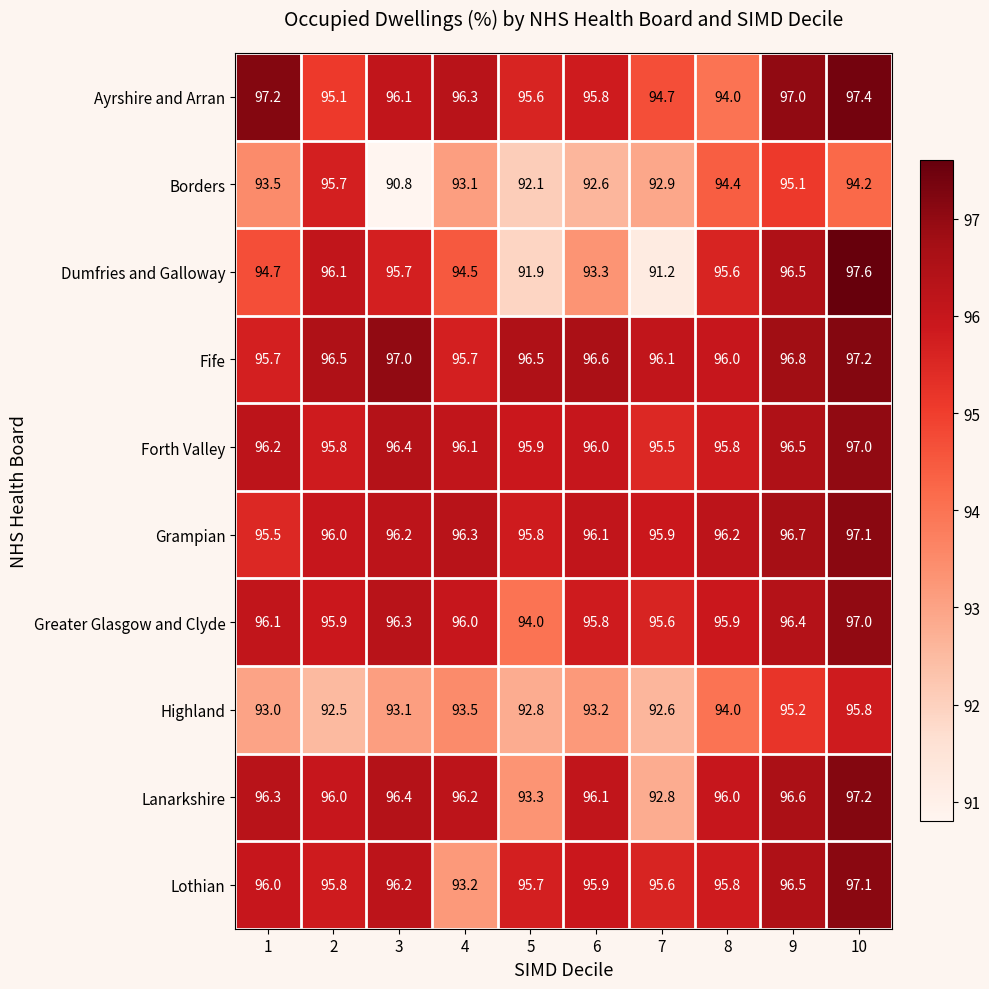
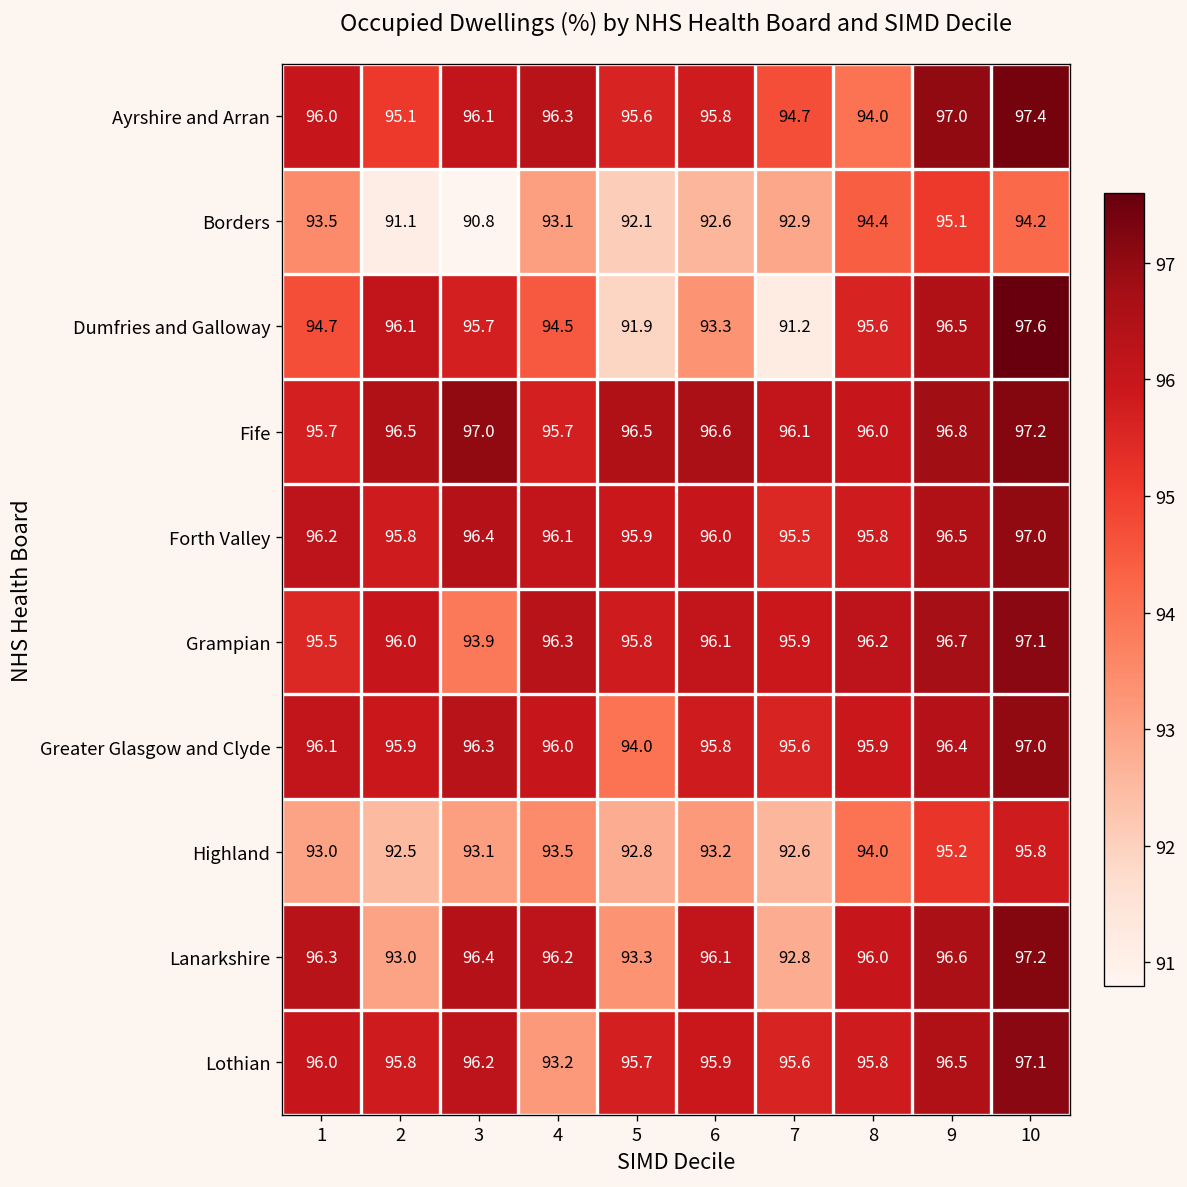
  {
    "Ayrshire and Arran": {
-     "1": 97.2,
+     "1": 96.0,
      "2": 95.1,
      "3": 96.1,
      "4": 96.3,
      "5": 95.6,
      "6": 95.8,
      "7": 94.7,
      "8": 94.0,
      "9": 97.0,
      "10": 97.4
    },
    "Borders": {
      "1": 93.5,
-     "2": 95.7,
+     "2": 91.1,
      "3": 90.8,
      "4": 93.1,
      "5": 92.1,
      "6": 92.6,
      "7": 92.9,
      "8": 94.4,
      "9": 95.1,
      "10": 94.2
    },
    "Dumfries and Galloway": {
      "1": 94.7,
      "2": 96.1,
      "3": 95.7,
      "4": 94.5,
      "5": 91.9,
      "6": 93.3,
      "7": 91.2,
      "8": 95.6,
      "9": 96.5,
      "10": 97.6
    },
    "Fife": {
      "1": 95.7,
      "2": 96.5,
      "3": 97.0,
      "4": 95.7,
      "5": 96.5,
      "6": 96.6,
      "7": 96.1,
      "8": 96.0,
      "9": 96.8,
      "10": 97.2
    },
    "Forth Valley": {
      "1": 96.2,
      "2": 95.8,
      "3": 96.4,
      "4": 96.1,
      "5": 95.9,
      "6": 96.0,
      "7": 95.5,
      "8": 95.8,
      "9": 96.5,
      "10": 97.0
    },
    "Grampian": {
      "1": 95.5,
      "2": 96.0,
-     "3": 96.2,
+     "3": 93.9,
      "4": 96.3,
      "5": 95.8,
      "6": 96.1,
      "7": 95.9,
      "8": 96.2,
      "9": 96.7,
      "10": 97.1
    },
    "Greater Glasgow and Clyde": {
      "1": 96.1,
      "2": 95.9,
      "3": 96.3,
      "4": 96.0,
      "5": 94.0,
      "6": 95.8,
      "7": 95.6,
      "8": 95.9,
      "9": 96.4,
      "10": 97.0
    },
    "Highland": {
      "1": 93.0,
      "2": 92.5,
      "3": 93.1,
      "4": 93.5,
      "5": 92.8,
      "6": 93.2,
      "7": 92.6,
      "8": 94.0,
      "9": 95.2,
      "10": 95.8
    },
    "Lanarkshire": {
      "1": 96.3,
-     "2": 96.0,
+     "2": 93.0,
      "3": 96.4,
      "4": 96.2,
      "5": 93.3,
      "6": 96.1,
      "7": 92.8,
      "8": 96.0,
      "9": 96.6,
      "10": 97.2
    },
    "Lothian": {
      "1": 96.0,
      "2": 95.8,
      "3": 96.2,
      "4": 93.2,
      "5": 95.7,
      "6": 95.9,
      "7": 95.6,
      "8": 95.8,
      "9": 96.5,
      "10": 97.1
    }
  }
